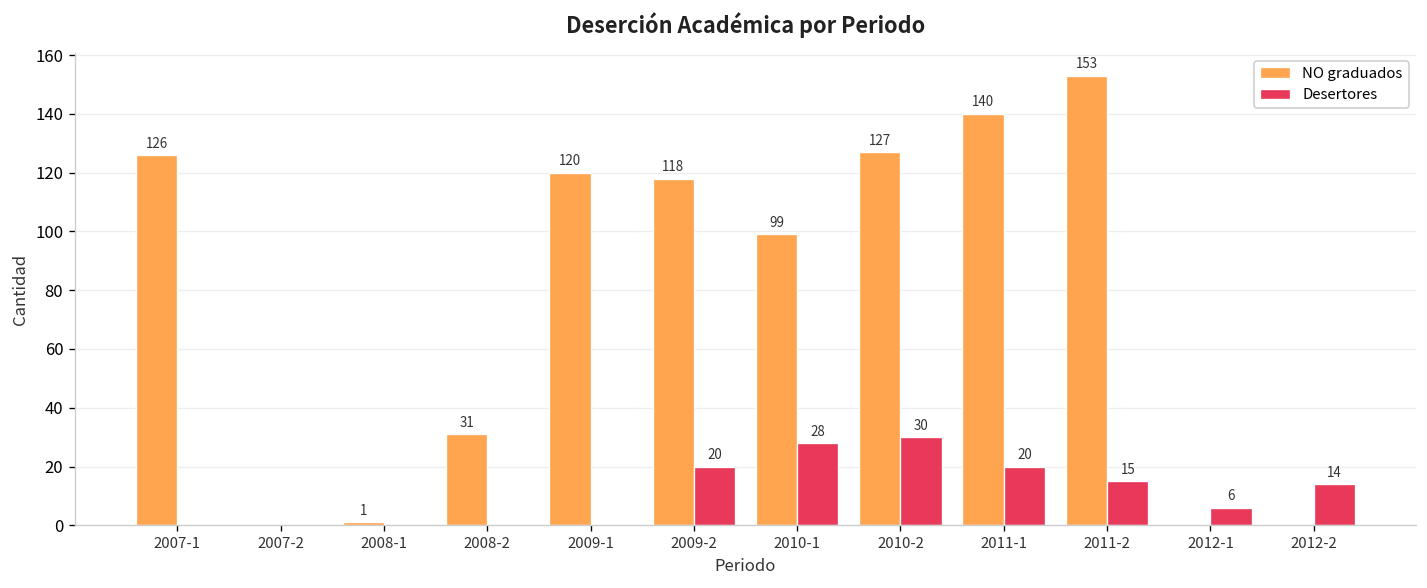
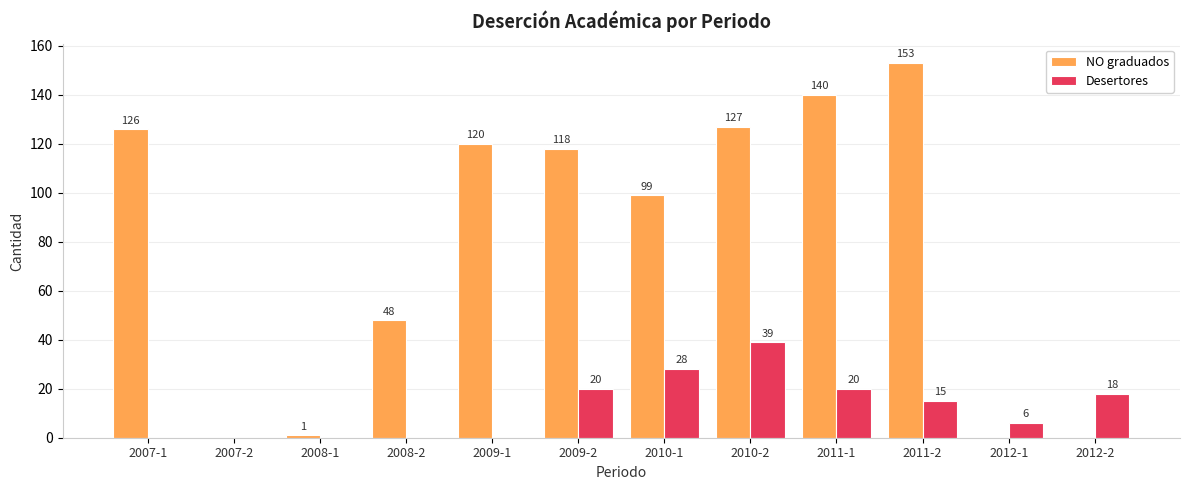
  {
    "NO graduados": {
      "2007-1": 126,
      "2008-1": 1,
-     "2008-2": 31,
+     "2008-2": 48,
      "2009-1": 120,
      "2009-2": 118,
      "2010-1": 99,
      "2010-2": 127,
      "2011-1": 140,
      "2011-2": 153
    },
    "Desertores": {
      "2009-2": 20,
      "2010-1": 28,
-     "2010-2": 30,
+     "2010-2": 39,
      "2011-1": 20,
      "2011-2": 15,
      "2012-1": 6,
-     "2012-2": 14
+     "2012-2": 18
    }
  }
